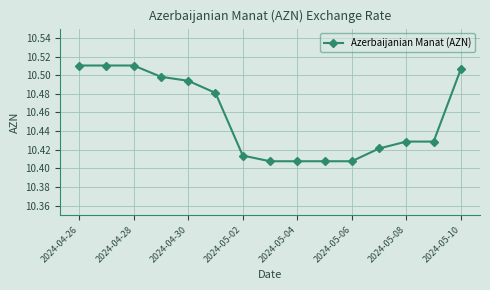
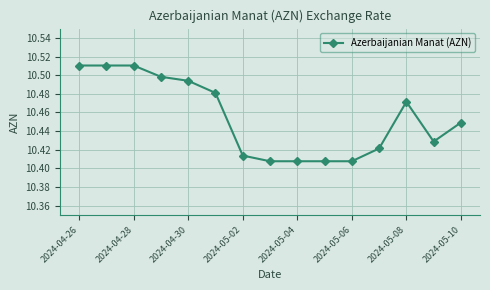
  {
    "2024-04-26": 10.51,
    "2024-04-28": 10.51,
    "2024-04-30": 10.49,
    "2024-05-02": 10.41,
    "2024-05-04": 10.41,
    "2024-05-06": 10.41,
-   "2024-05-08": 10.43,
-   "2024-05-10": 10.51
+   "2024-05-08": 10.47,
+   "2024-05-10": 10.45
  }
